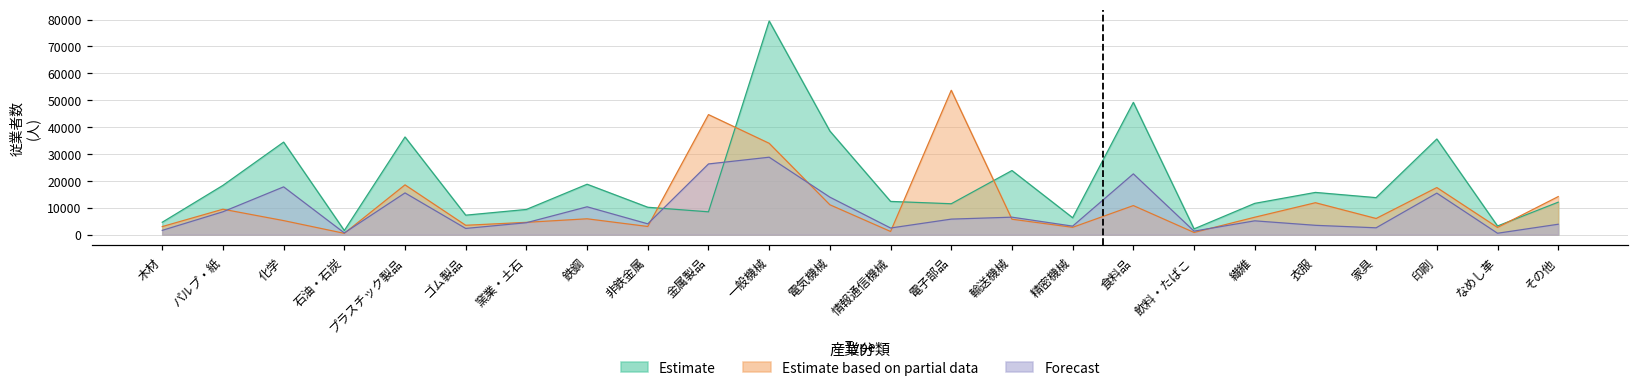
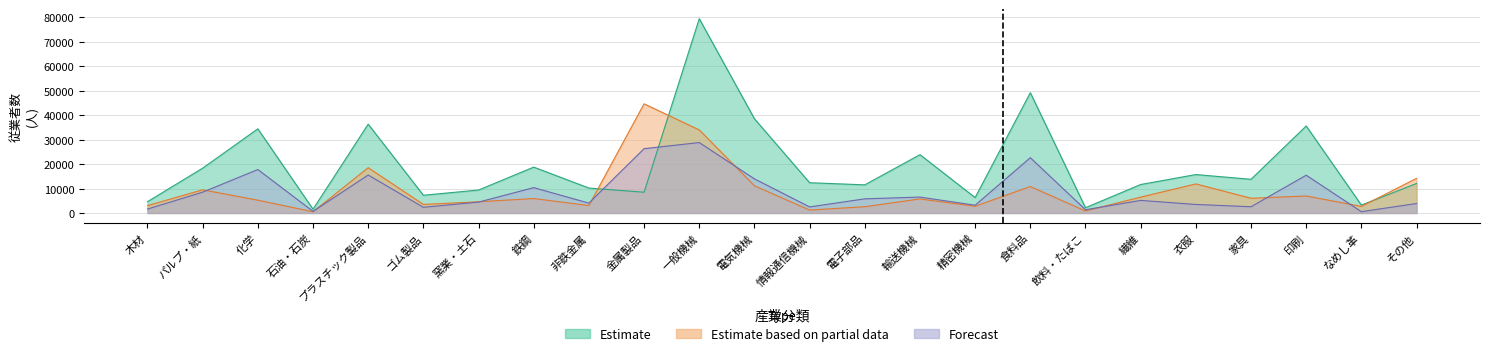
  {
    "Estimate": {
      "木材": 5000,
      "パルプ・紙": 18000,
      "化学": 34000,
      "プラスチック製品": 36000,
      "ゴム製品": 7000,
      "窯業・土石": 9000,
      "鉄鋼": 19000,
      "非鉄金属": 10000,
      "金属製品": 9000,
      "一般機械": 79000,
      "電気機械": 39000,
      "情報通信機械": 12000,
      "電子部品": 12000,
      "輸送機械": 24000,
      "精密機械": 6000,
      "食料品": 49000,
      "繊維": 12000,
      "衣服": 16000,
      "家具": 14000,
      "印刷": 36000,
      "その他": 12000
    },
    "Estimate based on partial data": {
      "木材": 3000,
      "化学": 5000,
      "プラスチック製品": 19000,
      "ゴム製品": 3000,
      "鉄鋼": 6000,
      "金属製品": 45000,
      "一般機械": 34000,
      "電気機械": 11000,
      "情報通信機械": 1000,
-     "電子部品": 54000,
+     "電子部品": 3000,
      "食料品": 11000,
      "繊維": 6000,
      "衣服": 12000,
      "家具": 6000,
-     "印刷": 18000,
+     "印刷": 7000,
      "その他": 14000
    },
    "Forecast": {
      "木材": 2000,
      "化学": 18000,
      "プラスチック製品": 16000,
      "ゴム製品": 2000,
      "鉄鋼": 10000,
      "金属製品": 26000,
      "一般機械": 29000,
      "電気機械": 14000,
      "情報通信機械": 2000,
      "電子部品": 6000,
      "食料品": 23000,
      "繊維": 5000,
      "衣服": 3000,
      "家具": 3000,
      "印刷": 15000,
      "なめし革": 1000,
      "その他": 4000
    }
  }
